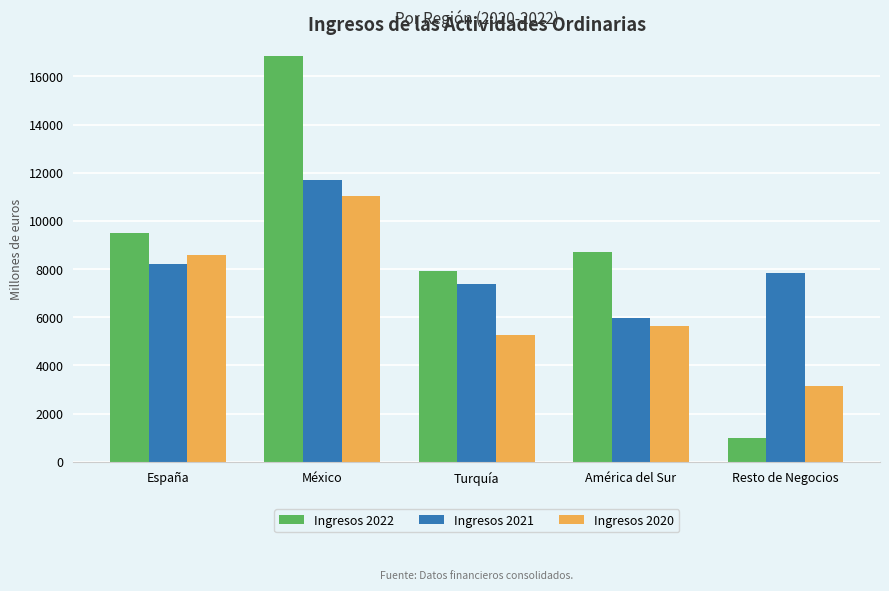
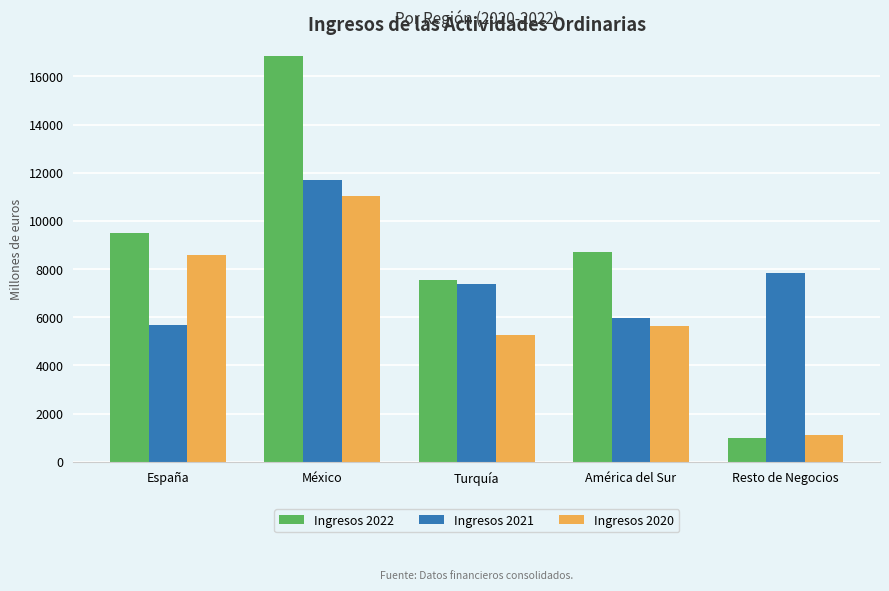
  {
    "Ingresos 2022": {
      "España": 9500,
      "México": 16800,
-     "Turquía": 7900,
+     "Turquía": 7500,
      "América del Sur": 8700,
      "Resto de Negocios": 1000
    },
    "Ingresos 2021": {
-     "España": 8200,
+     "España": 5700,
      "México": 11700,
      "Turquía": 7400,
      "América del Sur": 6000,
      "Resto de Negocios": 7900
    },
    "Ingresos 2020": {
      "España": 8600,
      "México": 11000,
      "Turquía": 5300,
      "América del Sur": 5600,
-     "Resto de Negocios": 3200
+     "Resto de Negocios": 1100
    }
  }
